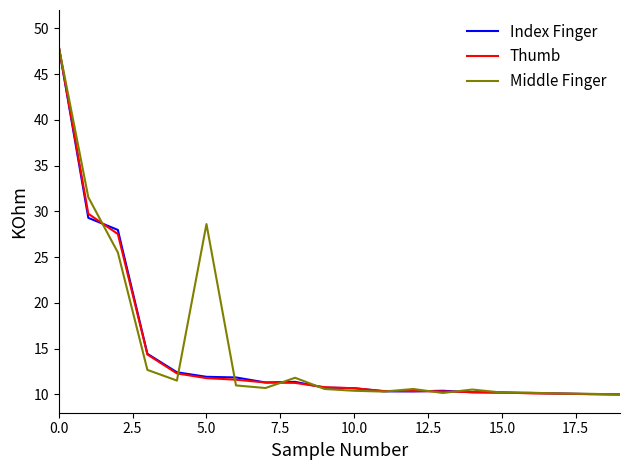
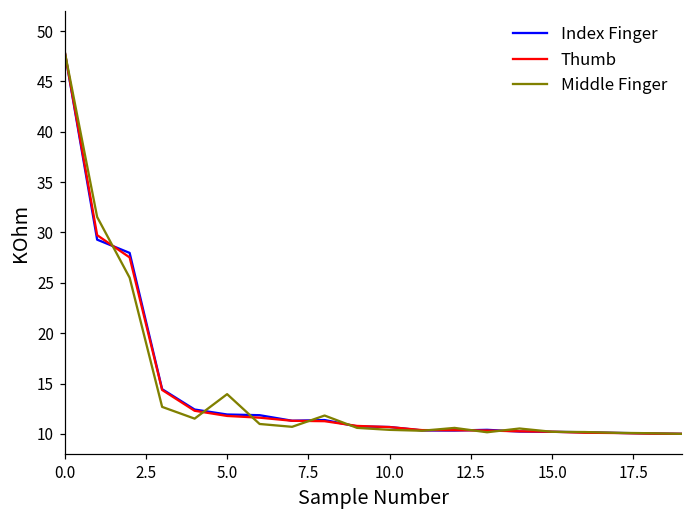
  {
    "Middle Finger": {
-     "5.0": 29
+     "5.0": 14
    }
  }
